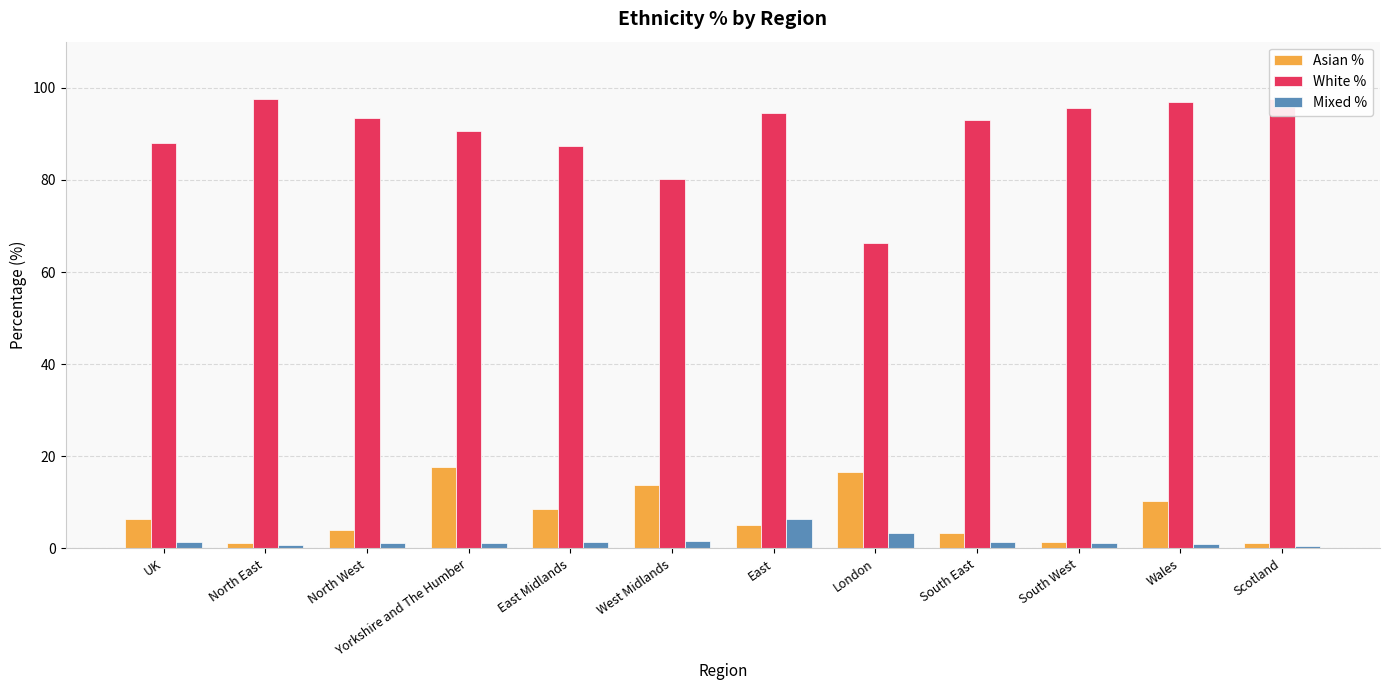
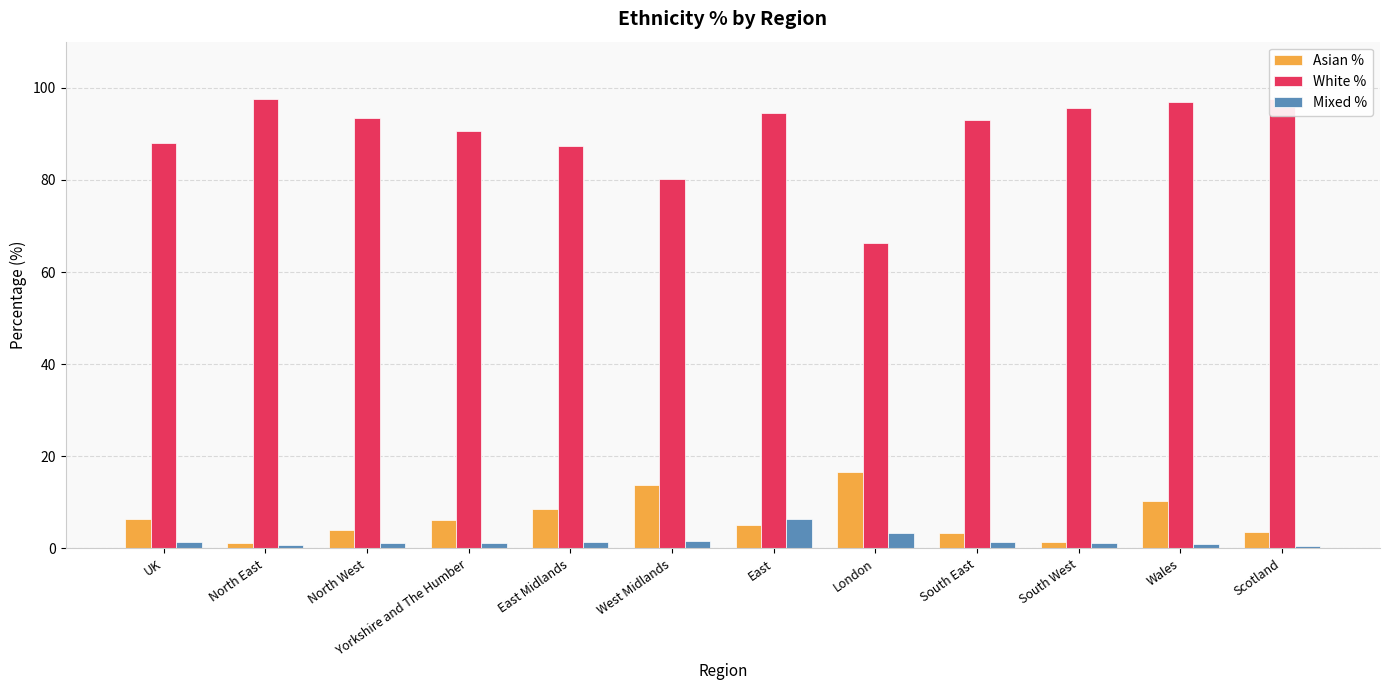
  {
    "Asian %": {
      "UK": 6,
      "North East": 1,
      "North West": 4,
-     "Yorkshire and The Humber": 18,
+     "Yorkshire and The Humber": 6,
      "East Midlands": 9,
      "West Midlands": 14,
      "East": 5,
      "London": 17,
      "South East": 3,
      "South West": 2,
      "Wales": 10,
-     "Scotland": 1
+     "Scotland": 4
    },
    "White %": {
      "UK": 88,
      "North East": 98,
      "North West": 93,
      "Yorkshire and The Humber": 91,
      "East Midlands": 87,
      "West Midlands": 80,
      "East": 95,
      "London": 66,
      "South East": 93,
      "South West": 96,
      "Wales": 97
    },
    "Mixed %": {
      "UK": 2,
      "North East": 1,
      "North West": 1,
      "Yorkshire and The Humber": 1,
      "East Midlands": 1,
      "West Midlands": 2,
      "East": 6,
      "London": 3,
      "South East": 1,
      "South West": 1,
      "Wales": 1,
      "Scotland": 1
    }
  }
